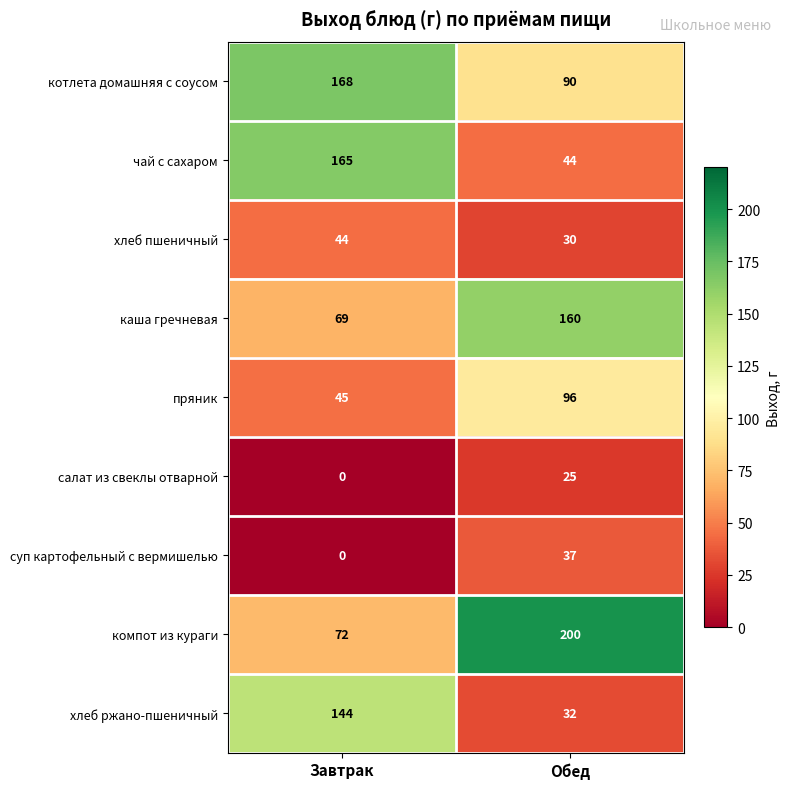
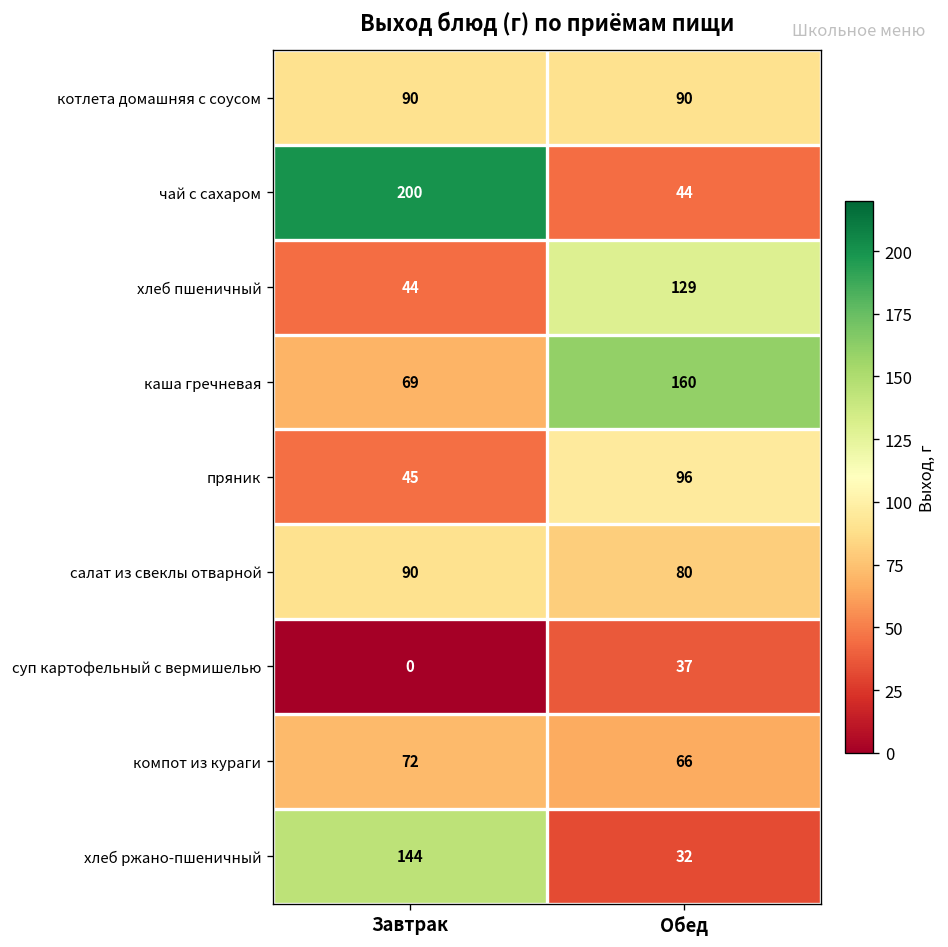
  {
    "котлета домашняя с соусом": {
-     "Завтрак": 168,
+     "Завтрак": 90,
      "Обед": 90
    },
    "чай с сахаром": {
-     "Завтрак": 165,
+     "Завтрак": 200,
      "Обед": 44
    },
    "хлеб пшеничный": {
      "Завтрак": 44,
-     "Обед": 30
+     "Обед": 129
    },
    "каша гречневая": {
      "Завтрак": 69,
      "Обед": 160
    },
    "пряник": {
      "Завтрак": 45,
      "Обед": 96
    },
    "салат из свеклы отварной": {
-     "Завтрак": 0,
-     "Обед": 25
+     "Завтрак": 90,
+     "Обед": 80
    },
    "суп картофельный с вермишелью": {
      "Завтрак": 0,
      "Обед": 37
    },
    "компот из кураги": {
      "Завтрак": 72,
-     "Обед": 200
+     "Обед": 66
    },
    "хлеб ржано-пшеничный": {
      "Завтрак": 144,
      "Обед": 32
    }
  }
